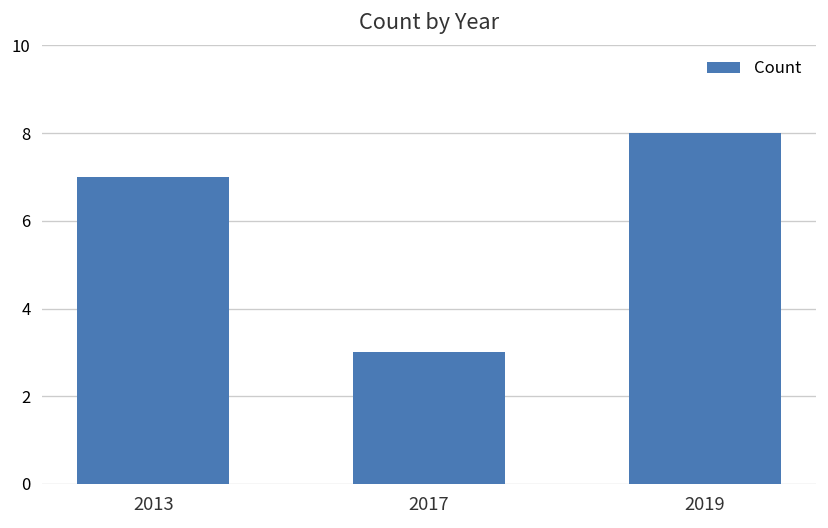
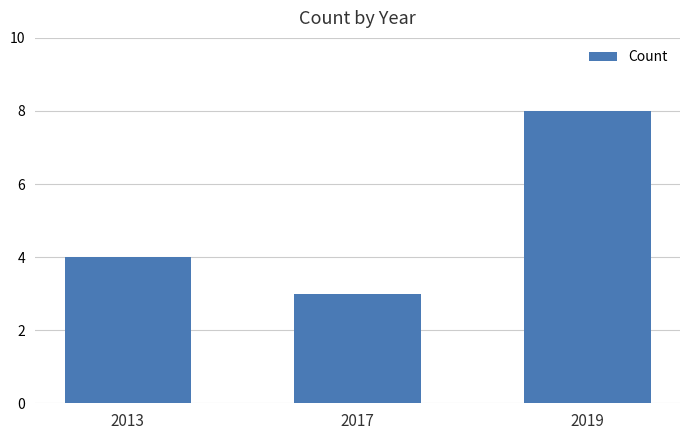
  {
-   "2013": 7,
+   "2013": 4,
    "2017": 3,
    "2019": 8
  }
